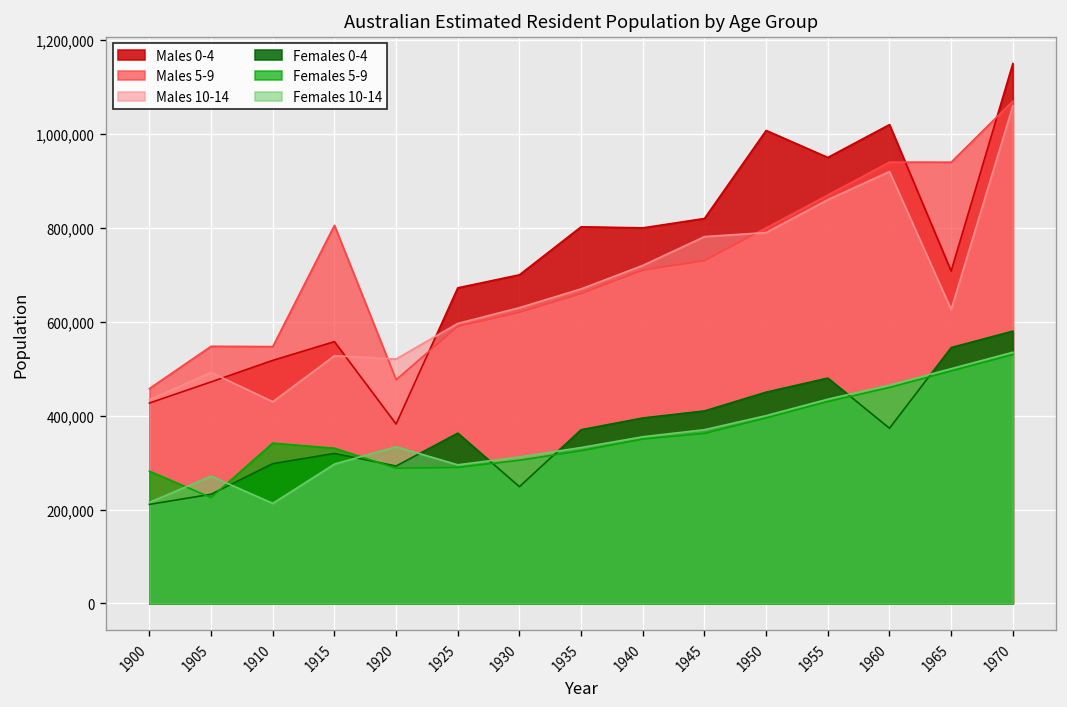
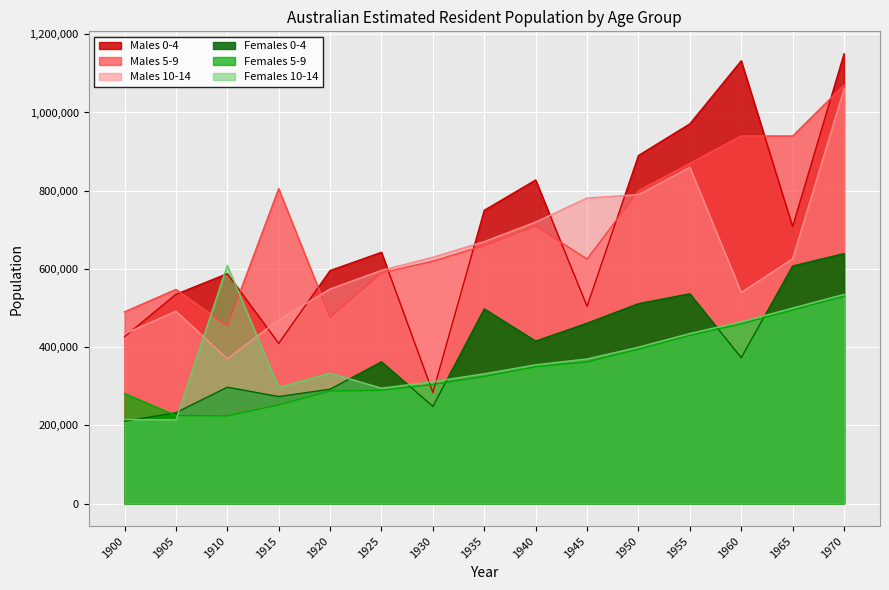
  {
    "Males 0-4": {
      "1900": "430,000",
-     "1905": "470,000",
-     "1910": "520,000",
-     "1915": "560,000",
-     "1920": "380,000",
-     "1925": "670,000",
-     "1930": "700,000",
-     "1935": "800,000",
-     "1940": "800,000",
-     "1945": "820,000",
-     "1950": "1,010,000",
-     "1955": "950,000",
-     "1960": "1,020,000",
+     "1905": "540,000",
+     "1910": "590,000",
+     "1915": "410,000",
+     "1920": "600,000",
+     "1925": "640,000",
+     "1930": "280,000",
+     "1935": "750,000",
+     "1940": "830,000",
+     "1945": "500,000",
+     "1950": "890,000",
+     "1955": "970,000",
+     "1960": "1,130,000",
      "1965": "710,000",
      "1970": "1,150,000"
    },
    "Males 5-9": {
-     "1900": "460,000",
+     "1900": "490,000",
      "1905": "550,000",
-     "1910": "550,000",
+     "1910": "450,000",
      "1915": "810,000",
      "1920": "480,000",
      "1930": "620,000",
      "1935": "660,000",
      "1940": "710,000",
-     "1945": "730,000",
+     "1945": "630,000",
      "1950": "800,000",
      "1955": "870,000",
      "1960": "940,000",
      "1965": "940,000",
      "1970": "1,070,000"
    },
    "Males 10-14": {
      "1900": "430,000",
      "1905": "490,000",
-     "1910": "430,000",
-     "1915": "530,000",
-     "1920": "520,000",
+     "1910": "370,000",
+     "1915": "470,000",
+     "1920": "550,000",
      "1930": "630,000",
      "1935": "670,000",
      "1940": "720,000",
      "1945": "780,000",
      "1950": "790,000",
      "1955": "860,000",
-     "1960": "920,000",
+     "1960": "540,000",
      "1965": "630,000",
      "1970": "1,060,000"
    },
    "Females 0-4": {
      "1905": "230,000",
      "1910": "300,000",
-     "1915": "320,000",
+     "1915": "270,000",
      "1925": "360,000",
      "1930": "250,000",
-     "1935": "370,000",
-     "1940": "400,000",
-     "1945": "410,000",
-     "1950": "450,000",
-     "1955": "480,000",
+     "1935": "500,000",
+     "1940": "420,000",
+     "1945": "460,000",
+     "1950": "510,000",
+     "1955": "540,000",
      "1960": "370,000",
-     "1965": "550,000",
-     "1970": "580,000"
+     "1965": "610,000",
+     "1970": "640,000"
    },
    "Females 5-9": {
      "1900": "280,000",
      "1905": "230,000",
-     "1910": "340,000",
-     "1915": "330,000",
+     "1910": "220,000",
+     "1915": "250,000",
      "1930": "310,000",
      "1935": "330,000",
      "1945": "360,000"
    },
    "Females 10-14": {
-     "1905": "270,000",
-     "1910": "210,000",
+     "1905": "210,000",
+     "1910": "610,000",
      "1915": "300,000",
      "1920": "330,000",
      "1930": "310,000",
      "1935": "330,000",
      "1945": "370,000"
    }
  }
